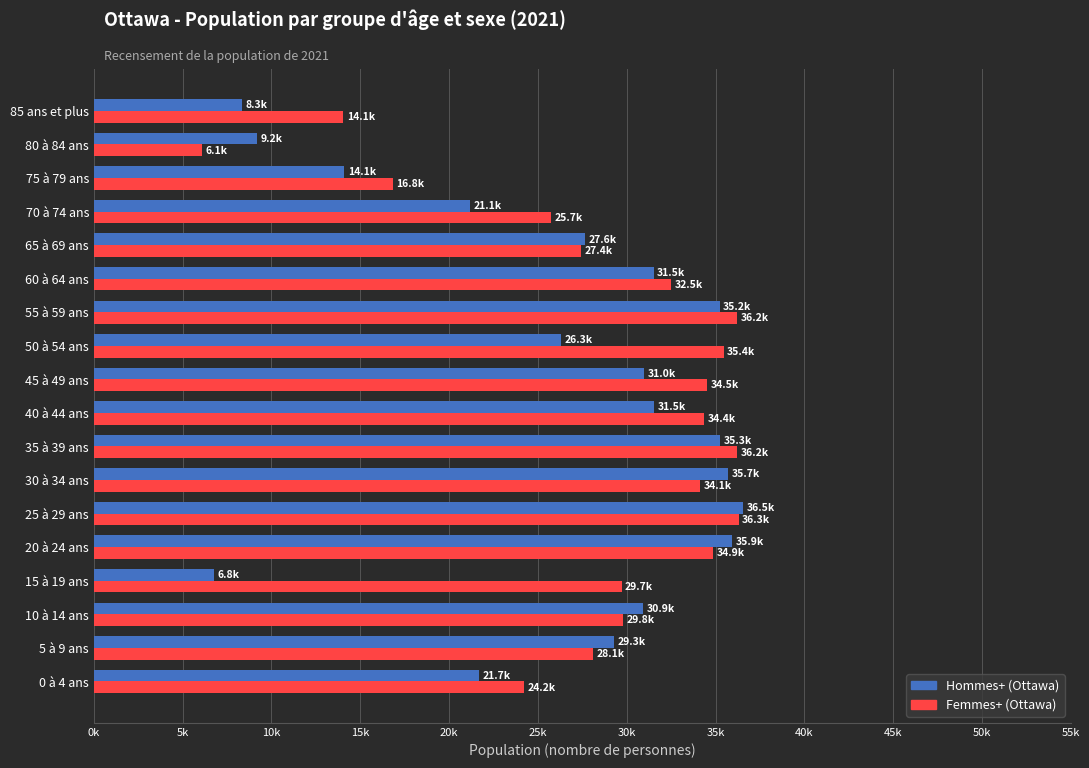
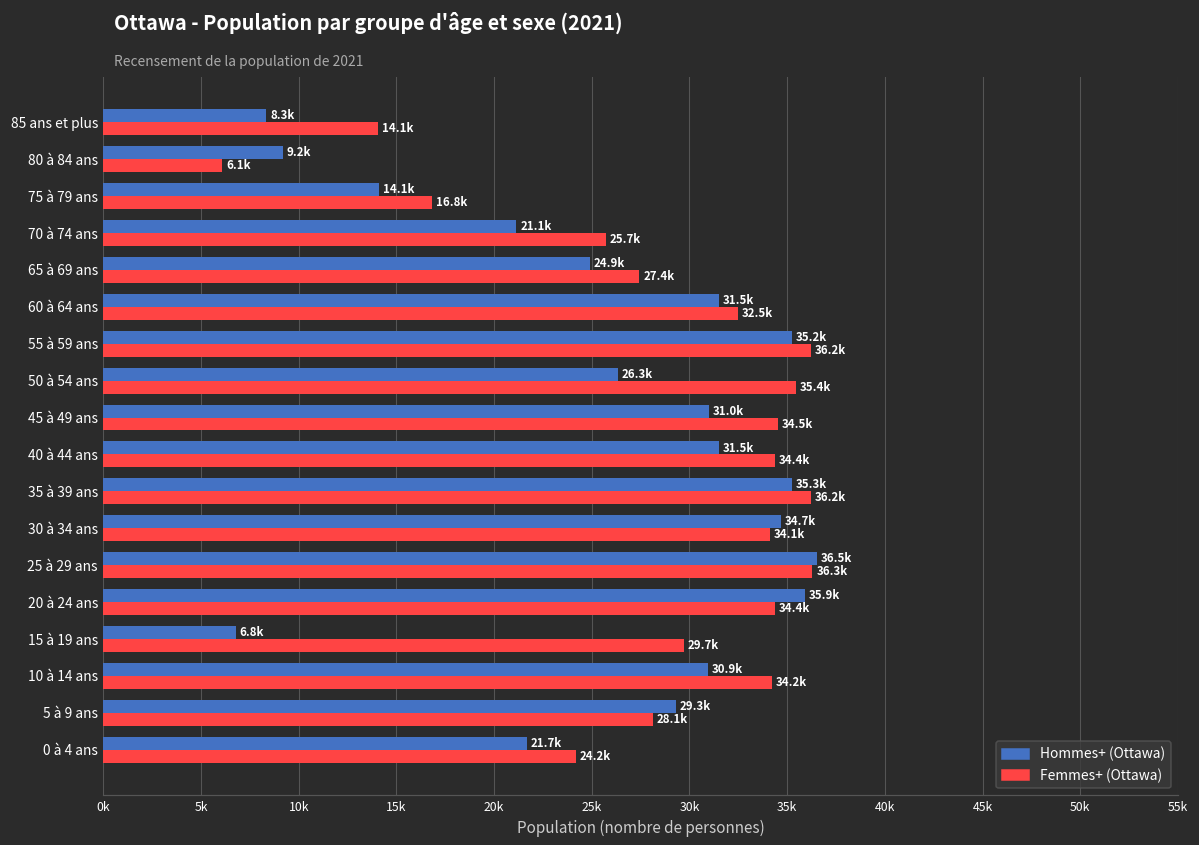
  {
    "Hommes+ (Ottawa)": {
      "85 ans et plus": "8.3k",
      "80 à 84 ans": "9.2k",
      "75 à 79 ans": "14.1k",
      "70 à 74 ans": "21.1k",
-     "65 à 69 ans": "27.6k",
+     "65 à 69 ans": "24.9k",
      "60 à 64 ans": "31.5k",
      "55 à 59 ans": "35.2k",
      "50 à 54 ans": "26.3k",
      "45 à 49 ans": "31.0k",
      "40 à 44 ans": "31.5k",
      "35 à 39 ans": "35.3k",
-     "30 à 34 ans": "35.7k",
+     "30 à 34 ans": "34.7k",
      "25 à 29 ans": "36.5k",
      "20 à 24 ans": "35.9k",
      "15 à 19 ans": "6.8k",
      "10 à 14 ans": "30.9k",
      "5 à 9 ans": "29.3k",
      "0 à 4 ans": "21.7k"
    },
    "Femmes+ (Ottawa)": {
      "85 ans et plus": "14.1k",
      "80 à 84 ans": "6.1k",
      "75 à 79 ans": "16.8k",
      "70 à 74 ans": "25.7k",
      "65 à 69 ans": "27.4k",
      "60 à 64 ans": "32.5k",
      "55 à 59 ans": "36.2k",
      "50 à 54 ans": "35.4k",
      "45 à 49 ans": "34.5k",
      "40 à 44 ans": "34.4k",
      "35 à 39 ans": "36.2k",
      "30 à 34 ans": "34.1k",
      "25 à 29 ans": "36.3k",
-     "20 à 24 ans": "34.9k",
+     "20 à 24 ans": "34.4k",
      "15 à 19 ans": "29.7k",
-     "10 à 14 ans": "29.8k",
+     "10 à 14 ans": "34.2k",
      "5 à 9 ans": "28.1k",
      "0 à 4 ans": "24.2k"
    }
  }
